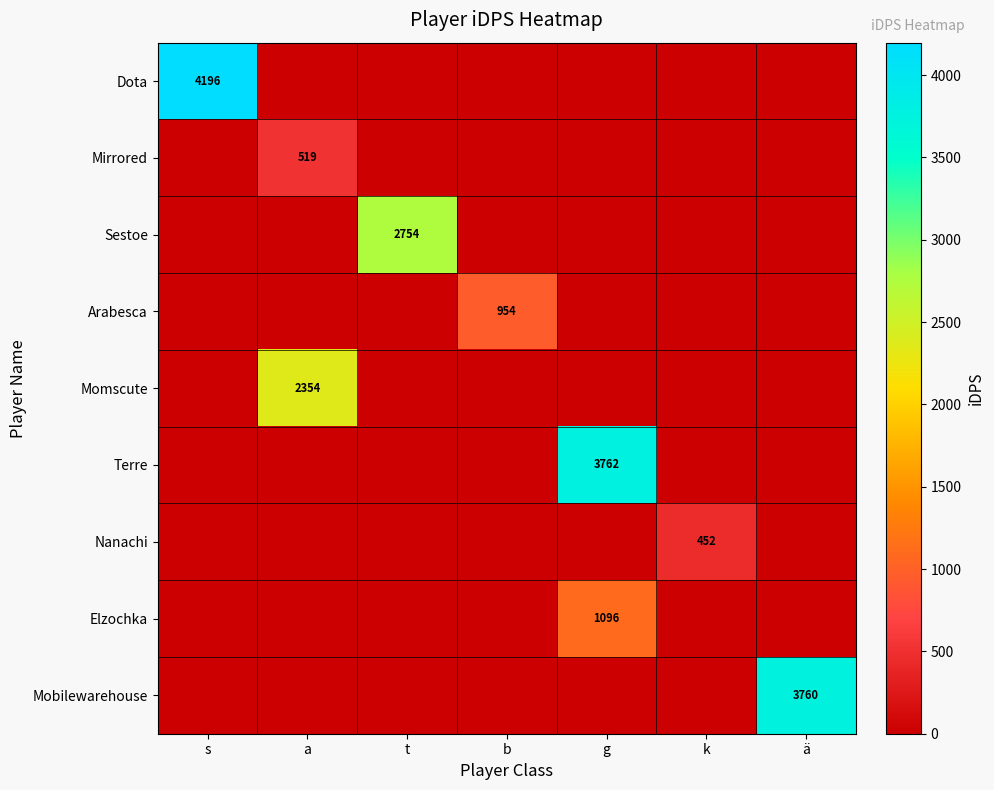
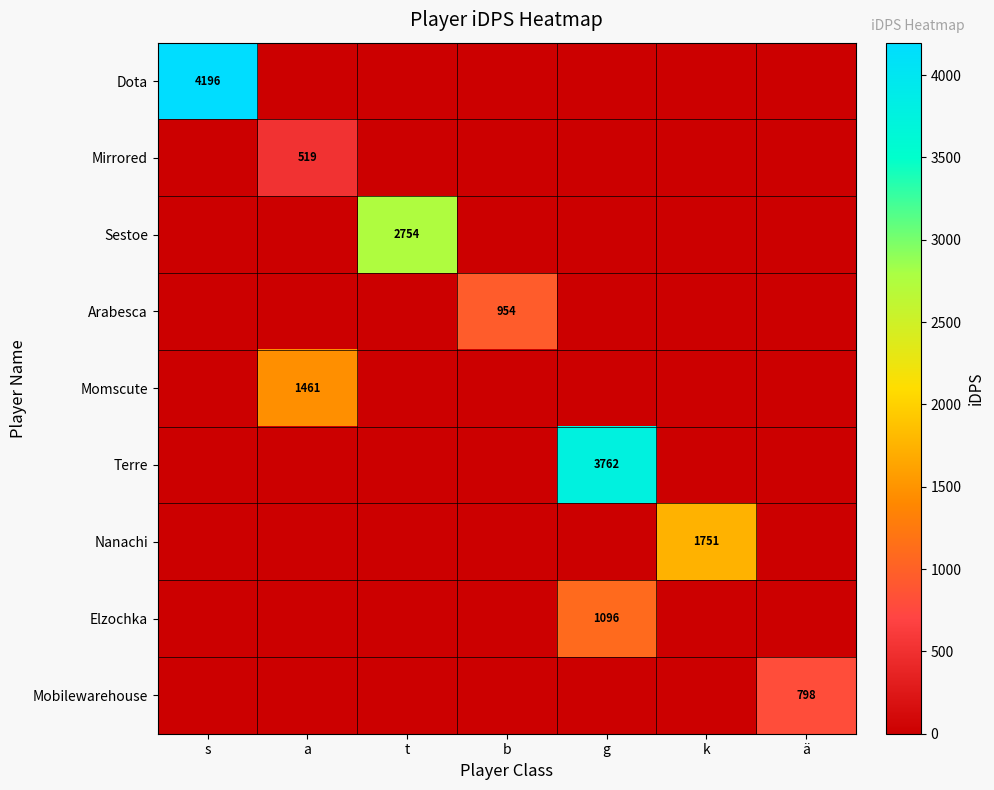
  {
    "Dota": {
      "s": 4196
    },
    "Mirrored": {
      "a": 519
    },
    "Sestoe": {
      "t": 2754
    },
    "Arabesca": {
      "b": 954
    },
    "Momscute": {
-     "a": 2354
+     "a": 1461
    },
    "Terre": {
      "g": 3762
    },
    "Nanachi": {
-     "k": 452
+     "k": 1751
    },
    "Elzochka": {
      "g": 1096
    },
    "Mobilewarehouse": {
-     "ä": 3760
+     "ä": 798
    }
  }
